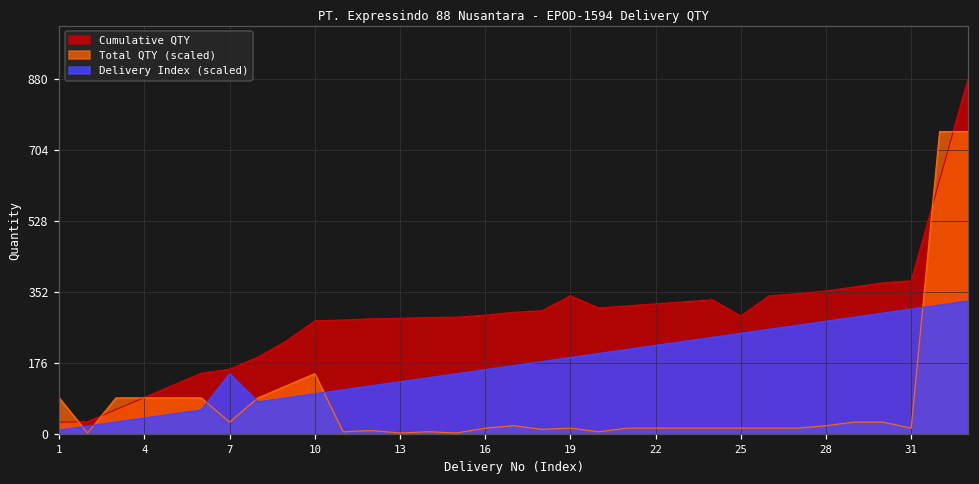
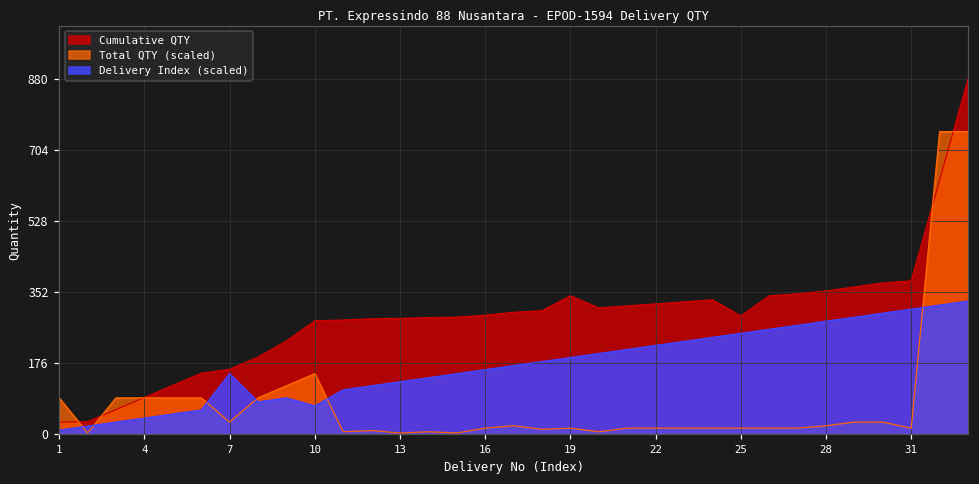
  {
    "Cumulative QTY": {
      "1": 30,
      "7": 160,
      "10": 280,
      "13": 290,
      "16": 300,
      "19": 340,
      "22": 320,
      "25": 290,
      "28": 360,
      "31": 380
    },
    "Total QTY (scaled)": {
      "1": 90,
      "7": 30,
      "10": 150,
      "13": 0,
      "16": 20,
      "19": 20,
      "22": 20,
      "25": 20,
      "28": 20,
      "31": 20
    },
    "Delivery Index (scaled)": {
      "1": 10,
      "4": 40,
      "7": 150,
-     "10": 100,
+     "10": 70,
      "13": 130,
      "16": 160,
      "19": 190,
      "22": 220,
      "25": 250,
      "28": 280,
      "31": 310
    }
  }
